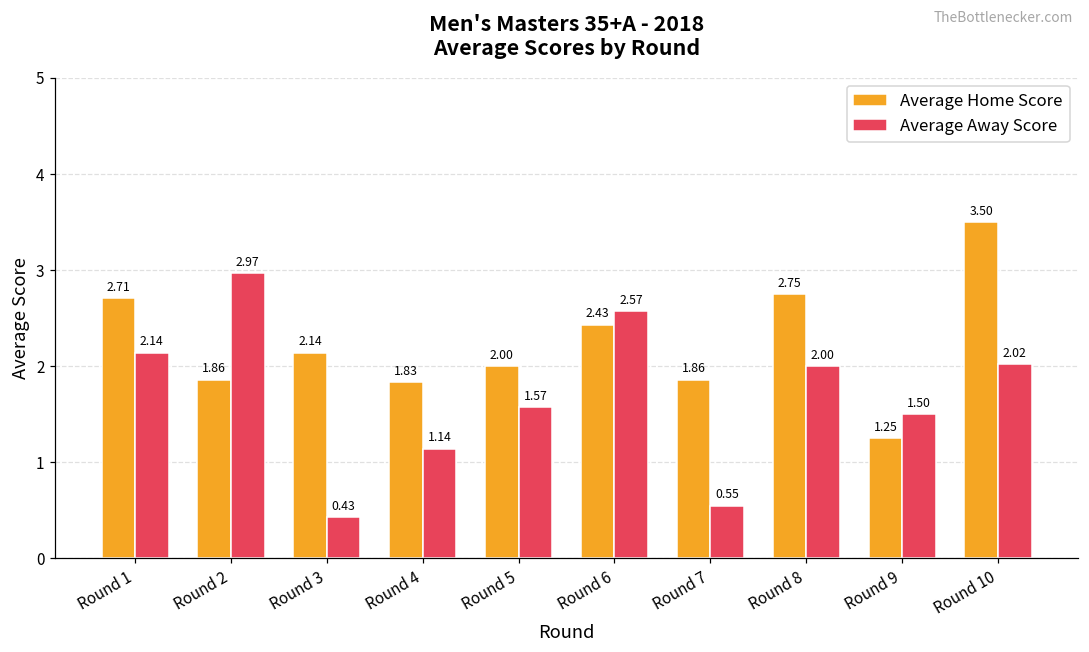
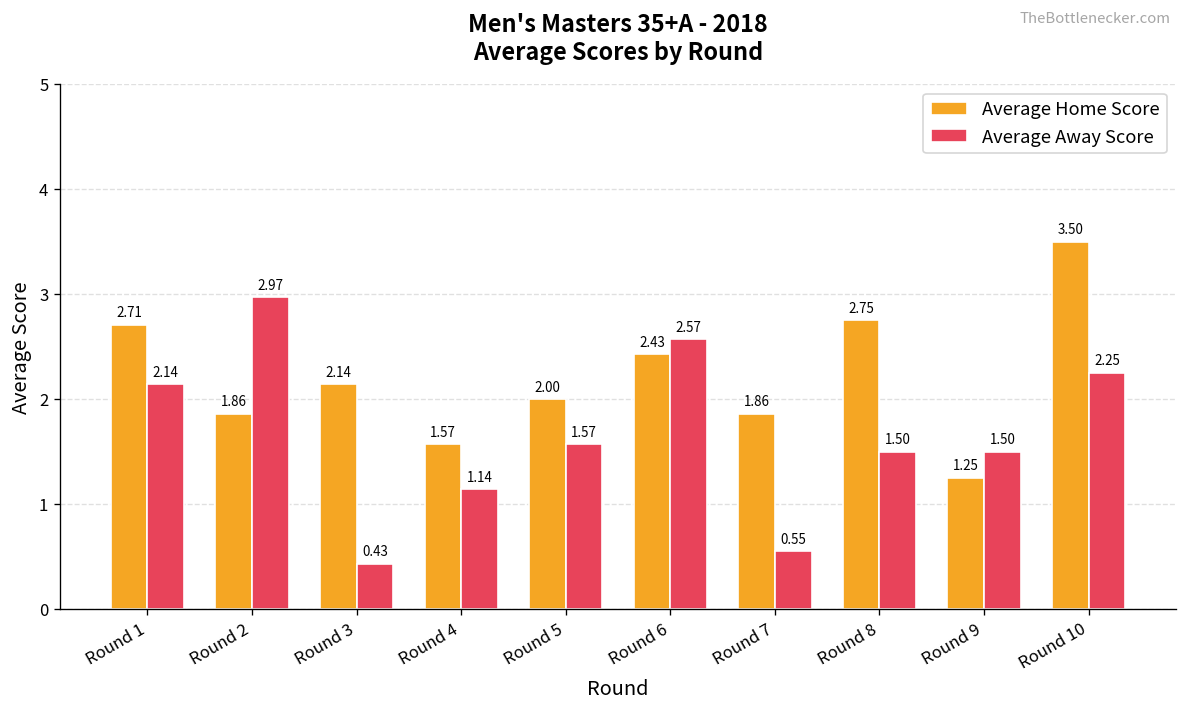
  {
    "Average Home Score": {
      "Round 1": 2.71,
      "Round 2": 1.86,
      "Round 3": 2.14,
-     "Round 4": 1.83,
+     "Round 4": 1.57,
      "Round 5": 2.00,
      "Round 6": 2.43,
      "Round 7": 1.86,
      "Round 8": 2.75,
      "Round 9": 1.25,
      "Round 10": 3.50
    },
    "Average Away Score": {
      "Round 1": 2.14,
      "Round 2": 2.97,
      "Round 3": 0.43,
      "Round 4": 1.14,
      "Round 5": 1.57,
      "Round 6": 2.57,
      "Round 7": 0.55,
-     "Round 8": 2.00,
+     "Round 8": 1.50,
      "Round 9": 1.50,
-     "Round 10": 2.02
+     "Round 10": 2.25
    }
  }
